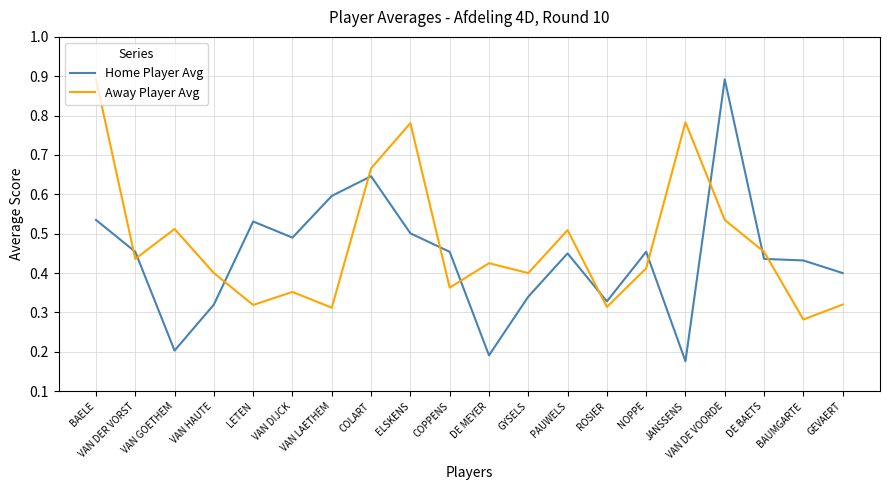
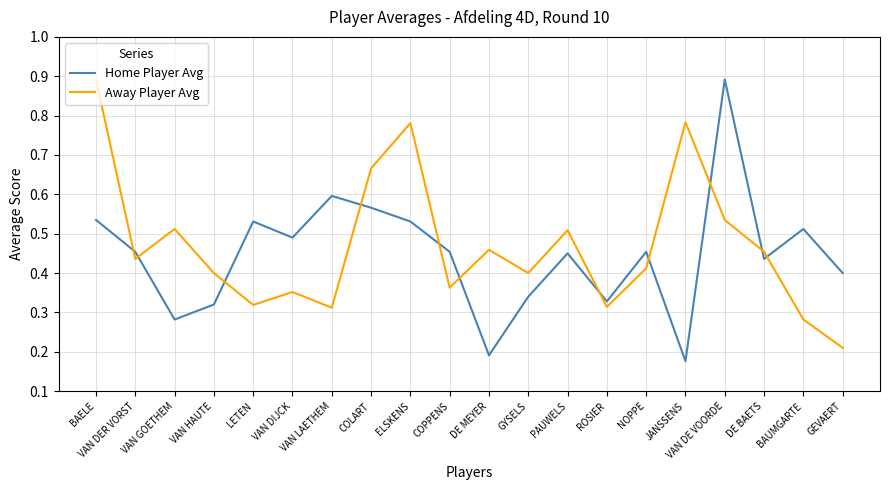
  {
    "Home Player Avg": {
      "BAELE": 0.54,
      "VAN DER VORST": 0.45,
-     "VAN GOETHEM": 0.20,
+     "VAN GOETHEM": 0.28,
      "VAN HAUTE": 0.32,
      "LETEN": 0.53,
      "VAN DIJCK": 0.49,
      "VAN LAETHEM": 0.60,
-     "COLART": 0.65,
-     "ELSKENS": 0.50,
+     "COLART": 0.57,
+     "ELSKENS": 0.53,
      "COPPENS": 0.45,
      "DE MEYER": 0.19,
      "GYSELS": 0.34,
      "PAUWELS": 0.45,
      "ROSIER": 0.33,
      "NOPPE": 0.45,
      "JANSSENS": 0.18,
      "VAN DE VOORDE": 0.89,
      "DE BAETS": 0.44,
-     "BAUMGARTE": 0.43,
+     "BAUMGARTE": 0.51,
      "GEVAERT": 0.40
    },
    "Away Player Avg": {
      "VAN DER VORST": 0.44,
      "VAN GOETHEM": 0.51,
      "VAN HAUTE": 0.40,
      "LETEN": 0.32,
      "VAN DIJCK": 0.35,
      "VAN LAETHEM": 0.31,
      "COLART": 0.67,
      "ELSKENS": 0.78,
      "COPPENS": 0.36,
-     "DE MEYER": 0.43,
+     "DE MEYER": 0.46,
      "GYSELS": 0.40,
      "PAUWELS": 0.51,
      "ROSIER": 0.31,
      "NOPPE": 0.41,
      "JANSSENS": 0.78,
      "VAN DE VOORDE": 0.54,
      "DE BAETS": 0.45,
      "BAUMGARTE": 0.28,
-     "GEVAERT": 0.32
+     "GEVAERT": 0.21
    }
  }
